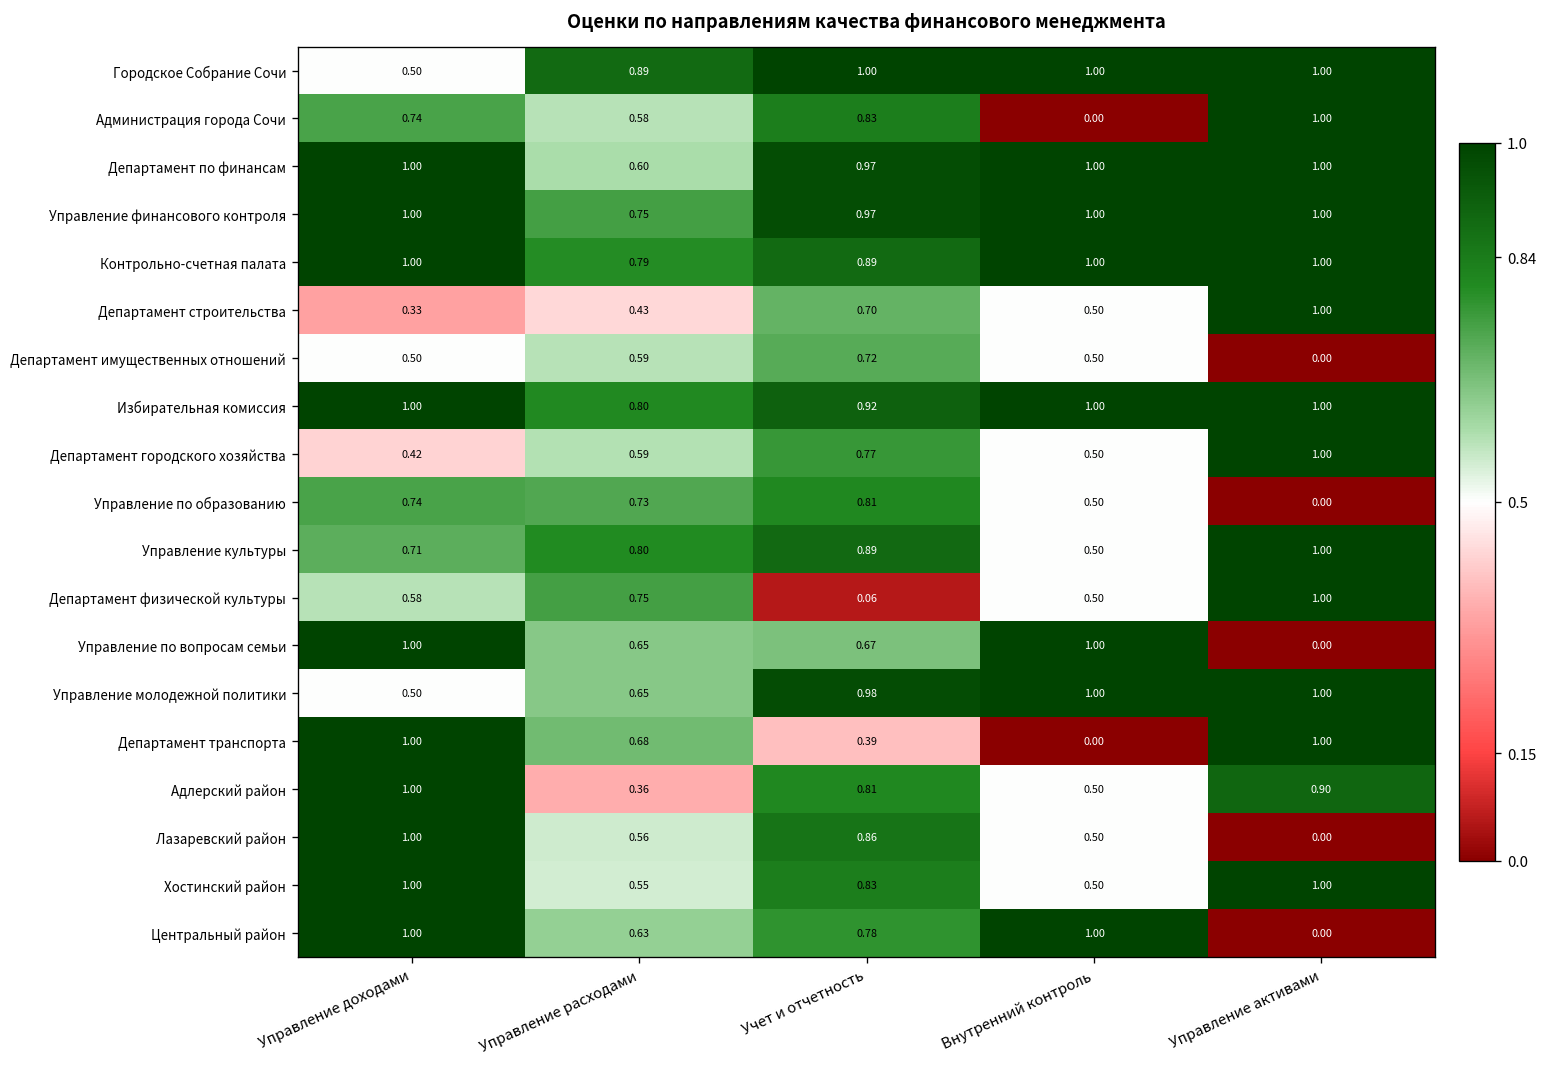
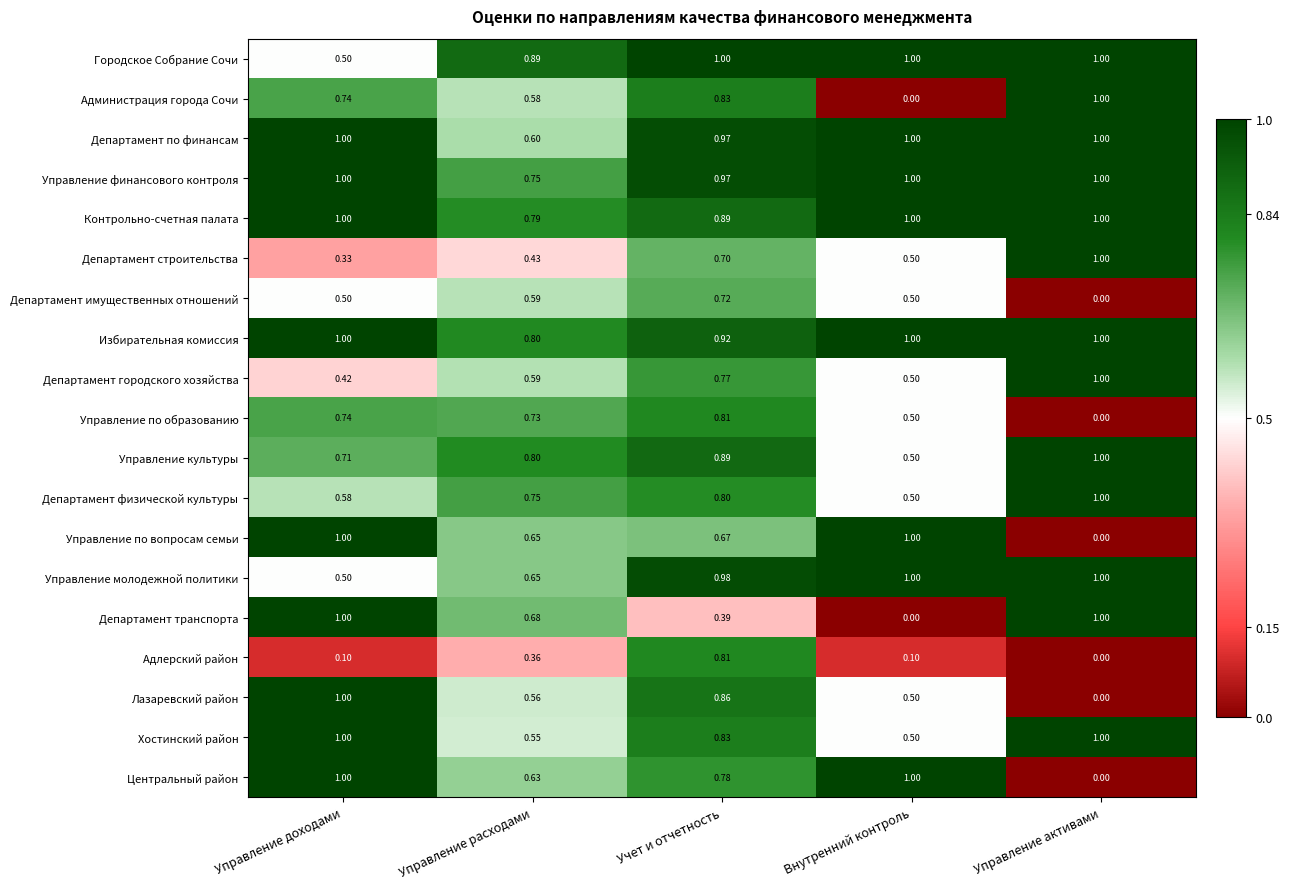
  {
    "Городское Собрание Сочи": {
      "Управление доходами": 0.50,
      "Управление расходами": 0.89,
      "Учет и отчетность": 1.00,
      "Внутренний контроль": 1.00,
      "Управление активами": 1.00
    },
    "Администрация города Сочи": {
      "Управление доходами": 0.74,
      "Управление расходами": 0.58,
      "Учет и отчетность": 0.83,
      "Внутренний контроль": 0.00,
      "Управление активами": 1.00
    },
    "Департамент по финансам": {
      "Управление доходами": 1.00,
      "Управление расходами": 0.60,
      "Учет и отчетность": 0.97,
      "Внутренний контроль": 1.00,
      "Управление активами": 1.00
    },
    "Управление финансового контроля": {
      "Управление доходами": 1.00,
      "Управление расходами": 0.75,
      "Учет и отчетность": 0.97,
      "Внутренний контроль": 1.00,
      "Управление активами": 1.00
    },
    "Контрольно-счетная палата": {
      "Управление доходами": 1.00,
      "Управление расходами": 0.79,
      "Учет и отчетность": 0.89,
      "Внутренний контроль": 1.00,
      "Управление активами": 1.00
    },
    "Департамент строительства": {
      "Управление доходами": 0.33,
      "Управление расходами": 0.43,
      "Учет и отчетность": 0.70,
      "Внутренний контроль": 0.50,
      "Управление активами": 1.00
    },
    "Департамент имущественных отношений": {
      "Управление доходами": 0.50,
      "Управление расходами": 0.59,
      "Учет и отчетность": 0.72,
      "Внутренний контроль": 0.50,
      "Управление активами": 0.00
    },
    "Избирательная комиссия": {
      "Управление доходами": 1.00,
      "Управление расходами": 0.80,
      "Учет и отчетность": 0.92,
      "Внутренний контроль": 1.00,
      "Управление активами": 1.00
    },
    "Департамент городского хозяйства": {
      "Управление доходами": 0.42,
      "Управление расходами": 0.59,
      "Учет и отчетность": 0.77,
      "Внутренний контроль": 0.50,
      "Управление активами": 1.00
    },
    "Управление по образованию": {
      "Управление доходами": 0.74,
      "Управление расходами": 0.73,
      "Учет и отчетность": 0.81,
      "Внутренний контроль": 0.50,
      "Управление активами": 0.00
    },
    "Управление культуры": {
      "Управление доходами": 0.71,
      "Управление расходами": 0.80,
      "Учет и отчетность": 0.89,
      "Внутренний контроль": 0.50,
      "Управление активами": 1.00
    },
    "Департамент физической культуры": {
      "Управление доходами": 0.58,
      "Управление расходами": 0.75,
-     "Учет и отчетность": 0.06,
+     "Учет и отчетность": 0.80,
      "Внутренний контроль": 0.50,
      "Управление активами": 1.00
    },
    "Управление по вопросам семьи": {
      "Управление доходами": 1.00,
      "Управление расходами": 0.65,
      "Учет и отчетность": 0.67,
      "Внутренний контроль": 1.00,
      "Управление активами": 0.00
    },
    "Управление молодежной политики": {
      "Управление доходами": 0.50,
      "Управление расходами": 0.65,
      "Учет и отчетность": 0.98,
      "Внутренний контроль": 1.00,
      "Управление активами": 1.00
    },
    "Департамент транспорта": {
      "Управление доходами": 1.00,
      "Управление расходами": 0.68,
      "Учет и отчетность": 0.39,
      "Внутренний контроль": 0.00,
      "Управление активами": 1.00
    },
    "Адлерский район": {
-     "Управление доходами": 1.00,
+     "Управление доходами": 0.10,
      "Управление расходами": 0.36,
      "Учет и отчетность": 0.81,
-     "Внутренний контроль": 0.50,
-     "Управление активами": 0.90
+     "Внутренний контроль": 0.10,
+     "Управление активами": 0.00
    },
    "Лазаревский район": {
      "Управление доходами": 1.00,
      "Управление расходами": 0.56,
      "Учет и отчетность": 0.86,
      "Внутренний контроль": 0.50,
      "Управление активами": 0.00
    },
    "Хостинский район": {
      "Управление доходами": 1.00,
      "Управление расходами": 0.55,
      "Учет и отчетность": 0.83,
      "Внутренний контроль": 0.50,
      "Управление активами": 1.00
    },
    "Центральный район": {
      "Управление доходами": 1.00,
      "Управление расходами": 0.63,
      "Учет и отчетность": 0.78,
      "Внутренний контроль": 1.00,
      "Управление активами": 0.00
    }
  }
